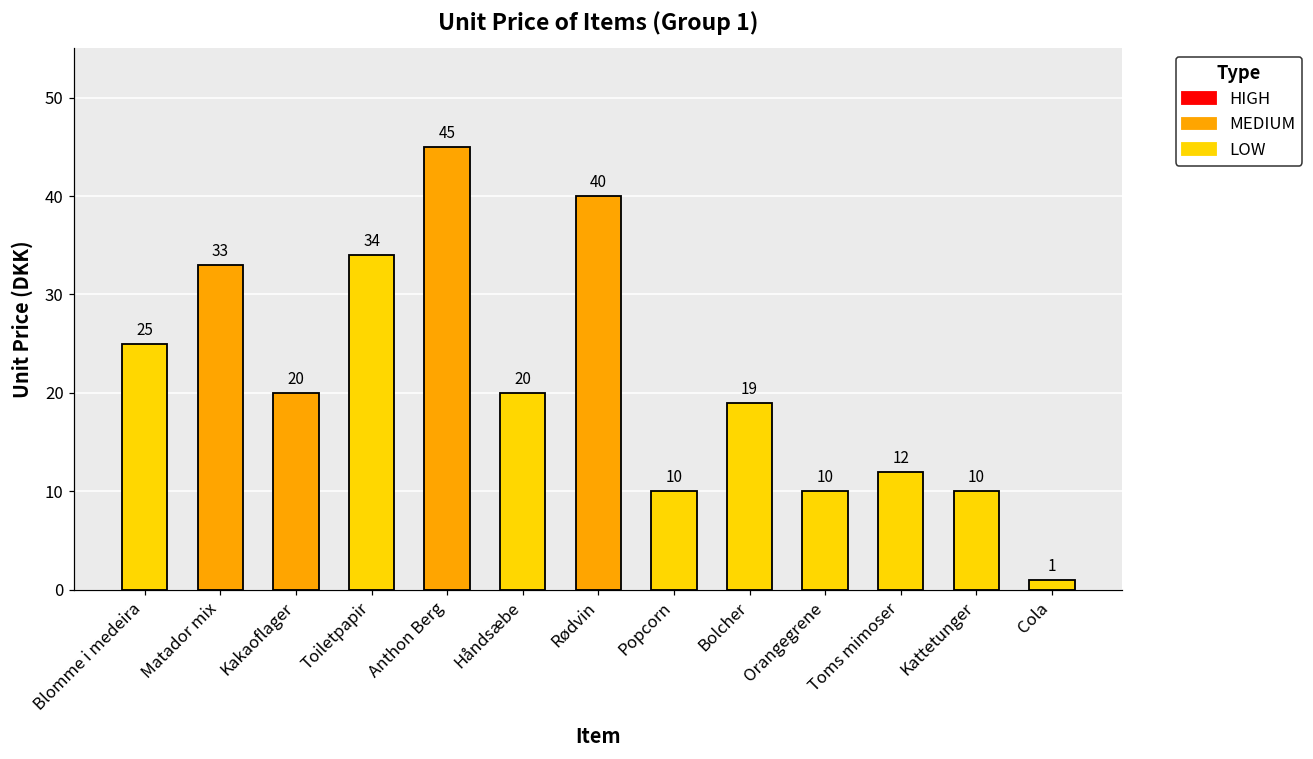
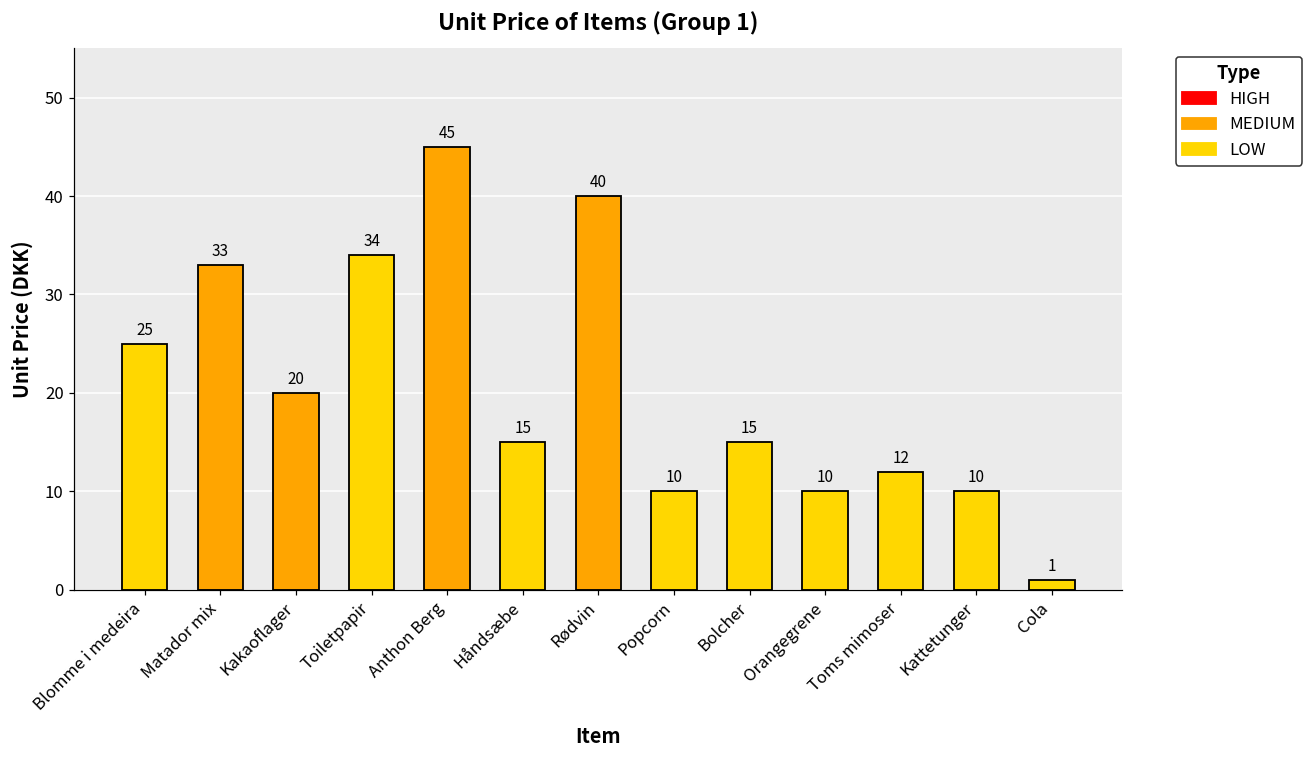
  {
    "Blomme i medeira": 25,
    "Matador mix": 33,
    "Kakaoflager": 20,
    "Toiletpapir": 34,
    "Anthon Berg": 45,
-   "Håndsæbe": 20,
+   "Håndsæbe": 15,
    "Rødvin": 40,
    "Popcorn": 10,
-   "Bolcher": 19,
+   "Bolcher": 15,
    "Orangegrene": 10,
    "Toms mimoser": 12,
    "Kattetunger": 10,
    "Cola": 1
  }
